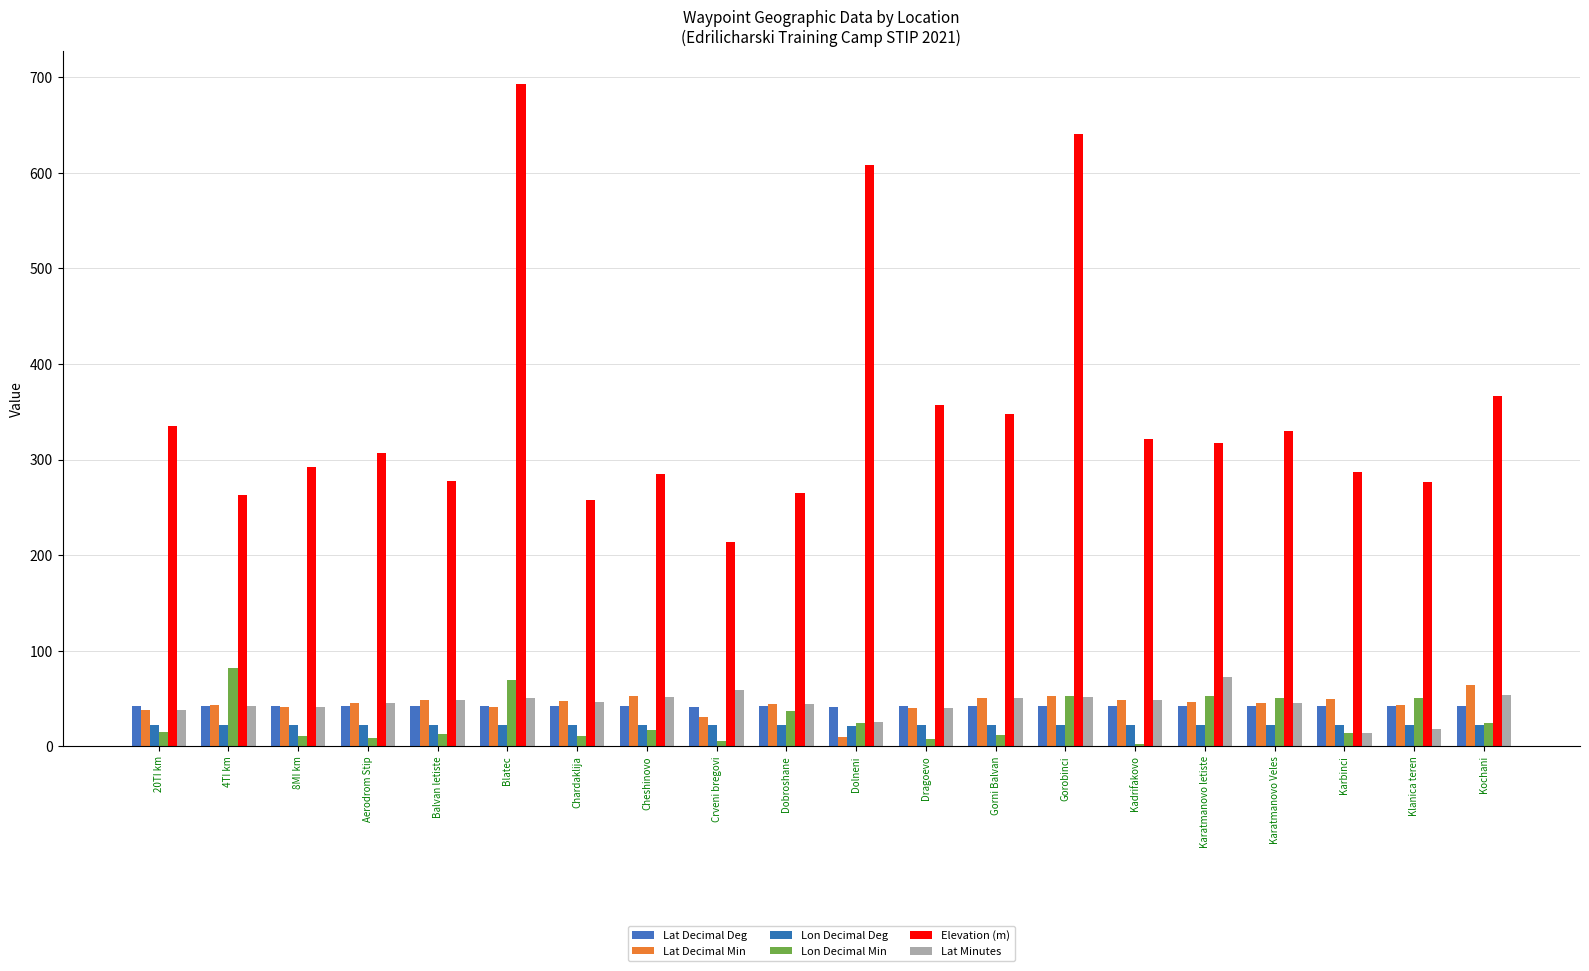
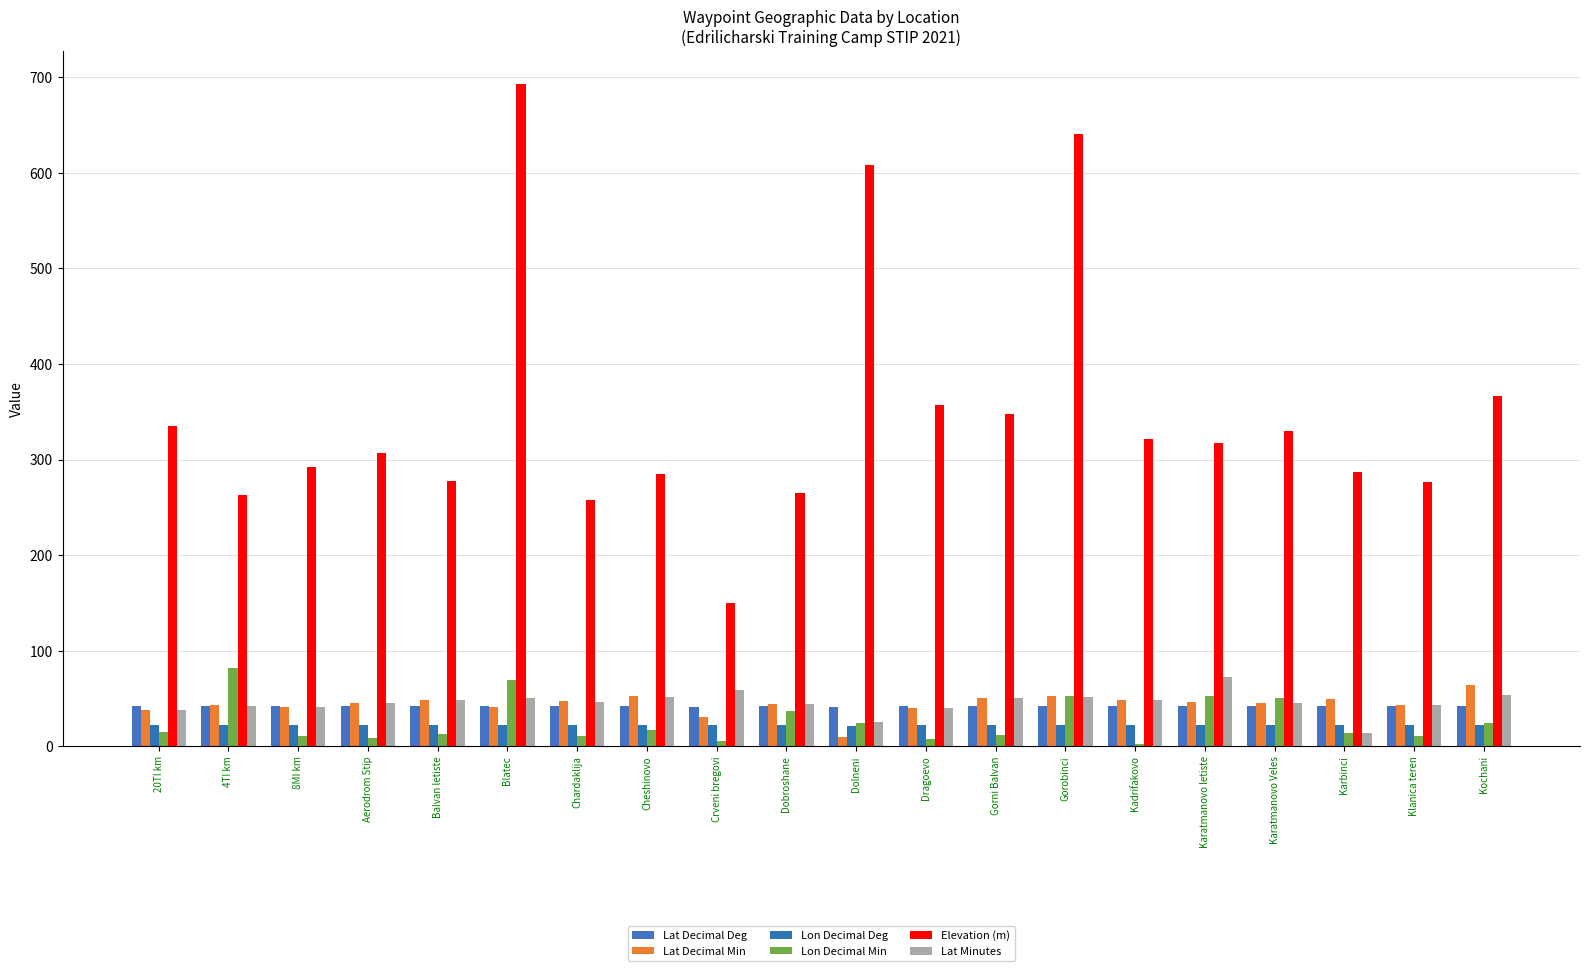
  {
    "Lat Decimal Min": {
      "20TI km": 40,
      "4TI km": 40,
      "8MI km": 40,
      "Aerodrom Stip": 50,
      "Balvan letiste": 50,
      "Blatec": 40,
      "Chardaklija": 50,
      "Cheshinovo": 50,
      "Crveni bregovi": 30,
      "Dobroshane": 40,
      "Dolneni": 10,
      "Dragoevo": 40,
      "Gorni Balvan": 50,
      "Gorobinci": 50,
      "Kadrifakovo": 50,
      "Karatmanovo letiste": 50,
      "Karatmanovo Veles": 50,
      "Karbinci": 50,
      "Klanica teren": 40,
      "Kochani": 60
    },
    "Lon Decimal Min": {
      "20TI km": 10,
      "4TI km": 80,
      "8MI km": 10,
      "Aerodrom Stip": 10,
      "Balvan letiste": 10,
      "Blatec": 70,
      "Chardaklija": 10,
      "Cheshinovo": 20,
      "Crveni bregovi": 10,
      "Dobroshane": 40,
      "Dolneni": 20,
      "Dragoevo": 10,
      "Gorni Balvan": 10,
      "Gorobinci": 50,
      "Karatmanovo letiste": 50,
      "Karatmanovo Veles": 50,
      "Karbinci": 10,
-     "Klanica teren": 50,
+     "Klanica teren": 10,
      "Kochani": 20
    },
    "Elevation (m)": {
      "20TI km": 340,
      "4TI km": 260,
      "8MI km": 290,
      "Aerodrom Stip": 310,
      "Balvan letiste": 280,
      "Blatec": 690,
      "Chardaklija": 260,
      "Cheshinovo": 290,
-     "Crveni bregovi": 210,
+     "Crveni bregovi": 150,
      "Dobroshane": 270,
      "Dolneni": 610,
      "Dragoevo": 360,
      "Gorni Balvan": 350,
      "Gorobinci": 640,
      "Kadrifakovo": 320,
      "Karatmanovo letiste": 320,
      "Karatmanovo Veles": 330,
      "Karbinci": 290,
      "Klanica teren": 280,
      "Kochani": 370
    },
    "Lat Minutes": {
      "20TI km": 40,
      "4TI km": 40,
      "8MI km": 40,
      "Aerodrom Stip": 50,
      "Balvan letiste": 50,
      "Blatec": 50,
      "Chardaklija": 50,
      "Cheshinovo": 50,
      "Crveni bregovi": 60,
      "Dobroshane": 40,
      "Dolneni": 30,
      "Dragoevo": 40,
      "Gorni Balvan": 50,
      "Gorobinci": 50,
      "Kadrifakovo": 50,
      "Karatmanovo letiste": 70,
      "Karatmanovo Veles": 50,
      "Karbinci": 10,
-     "Klanica teren": 20,
+     "Klanica teren": 40,
      "Kochani": 50
    }
  }
